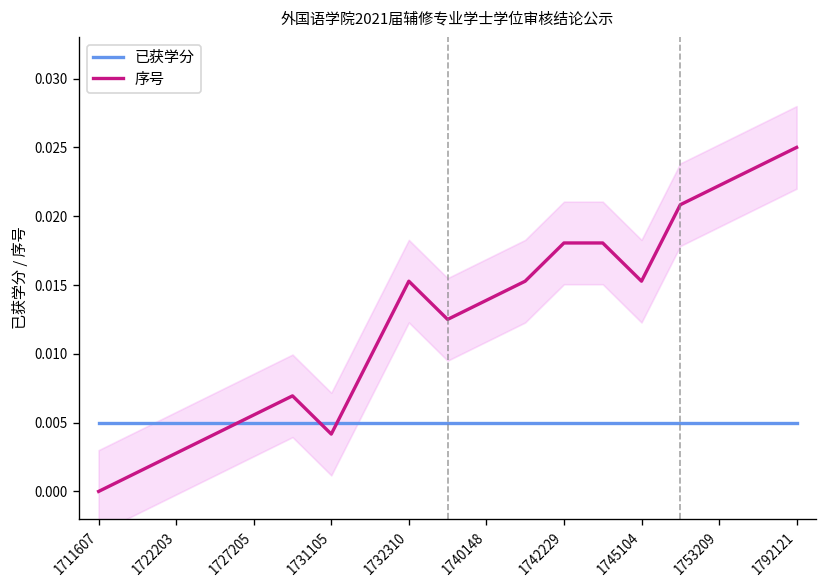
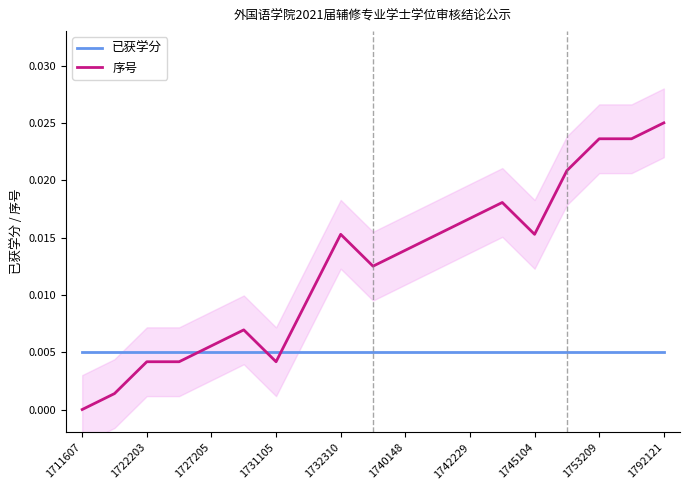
  {
    "已获学分": {
      "1711607": 0.0050,
      "1722203": 0.0050,
      "1727205": 0.0050,
      "1731105": 0.0050,
      "1732310": 0.0050,
      "1740148": 0.0050,
      "1742229": 0.0050,
      "1745104": 0.0050,
      "1753209": 0.0050,
      "1792121": 0.0050
    },
    "序号": {
      "1711607": 0.0000,
-     "1722203": 0.0028,
+     "1722203": 0.0042,
      "1727205": 0.0056,
      "1731105": 0.0042,
      "1732310": 0.0153,
      "1740148": 0.0139,
-     "1742229": 0.0181,
+     "1742229": 0.0167,
      "1745104": 0.0153,
-     "1753209": 0.0222,
+     "1753209": 0.0236,
      "1792121": 0.0250
    }
  }
